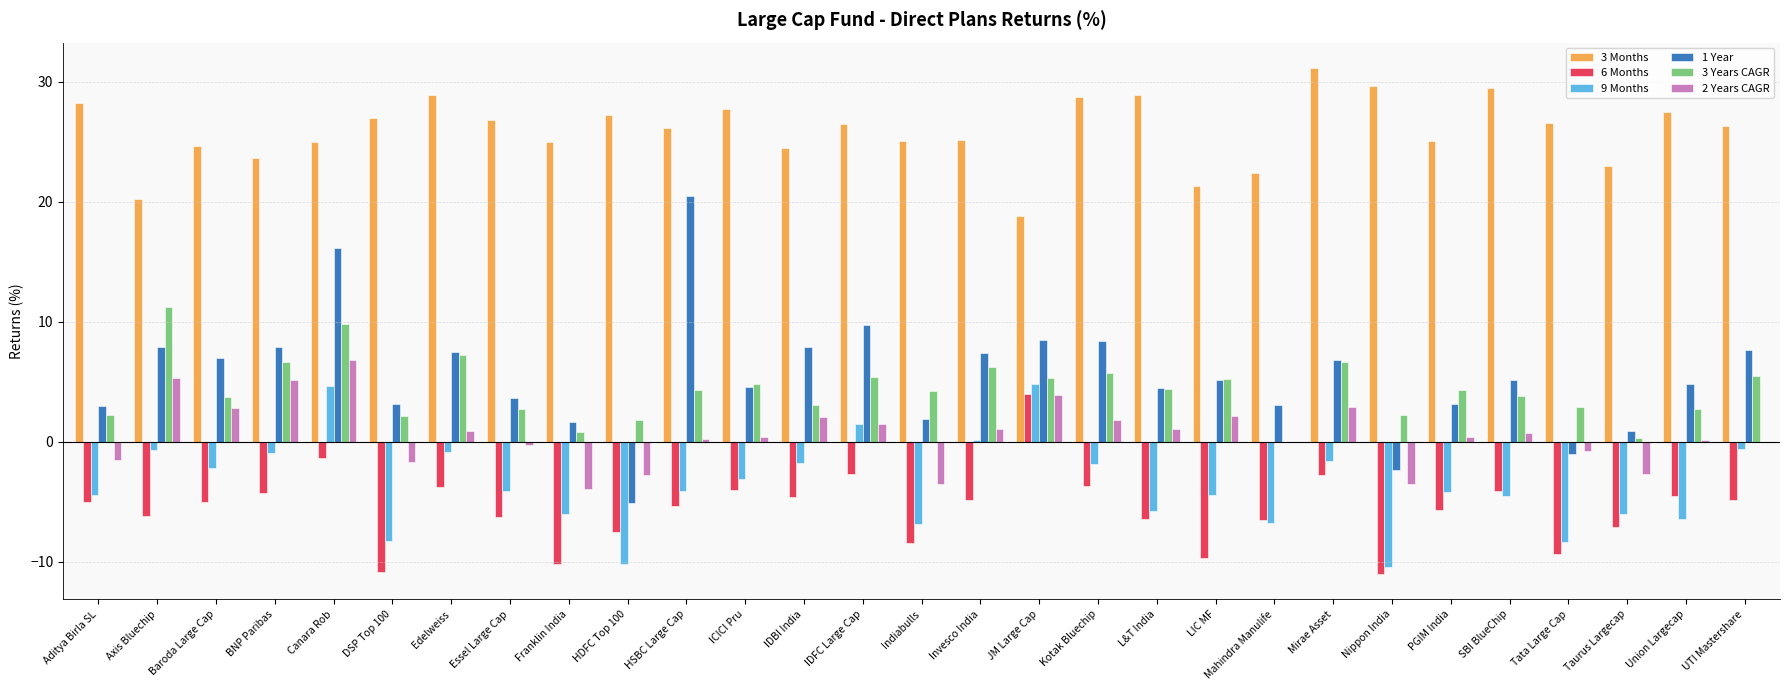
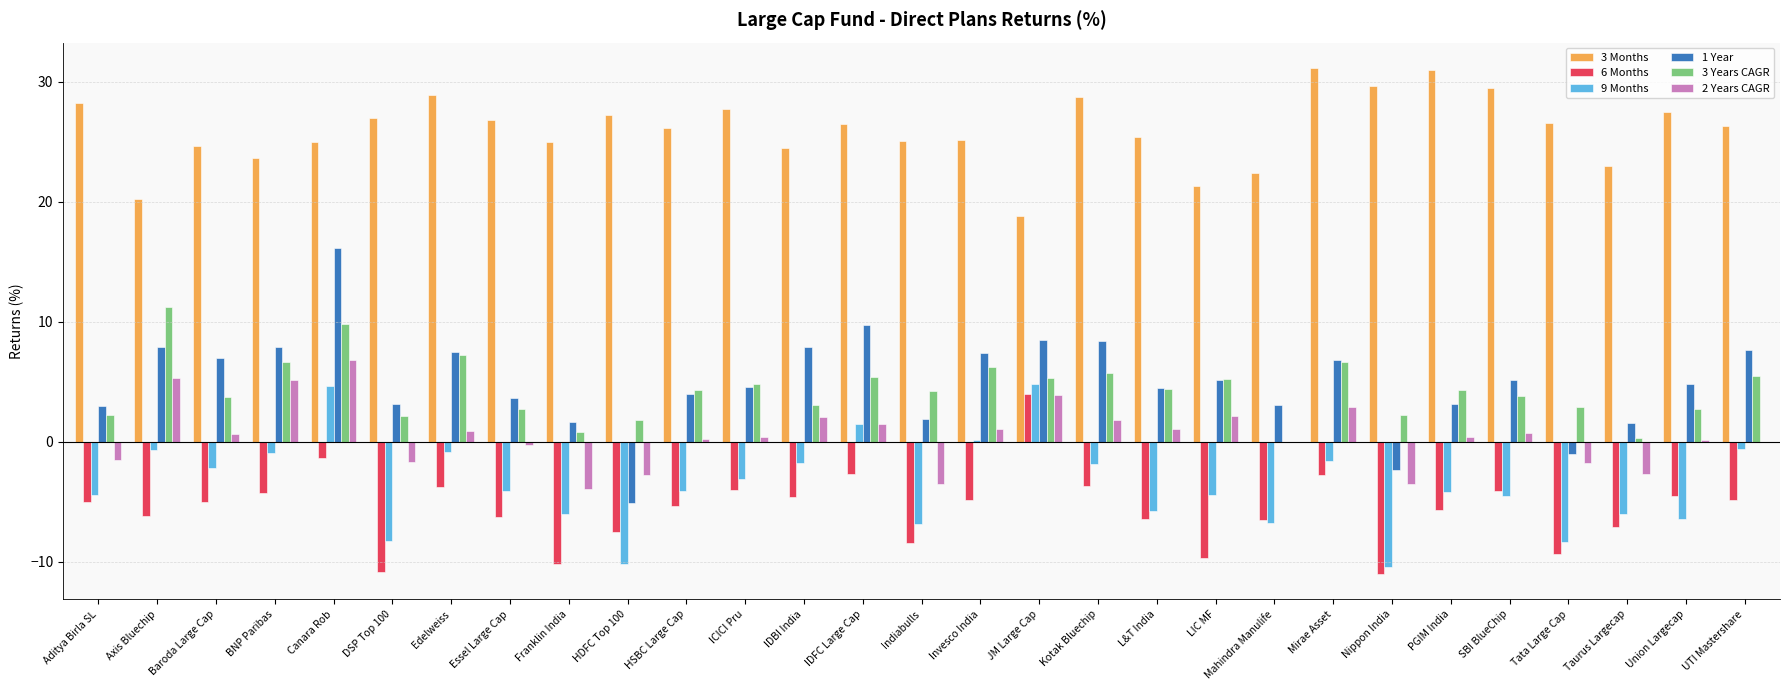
  {
    "3 Months": {
      "Aditya Birla SL": 28.2,
      "Axis Bluechip": 20.2,
      "Baroda Large Cap": 24.6,
      "BNP Paribas": 23.6,
      "Canara Rob": 25.0,
      "DSP Top 100": 27.0,
      "Edelweiss": 28.9,
      "Essel Large Cap": 26.8,
      "Franklin India": 25.0,
      "HDFC Top 100": 27.3,
      "HSBC Large Cap": 26.1,
      "ICICI Pru": 27.7,
      "IDBI India": 24.5,
      "IDFC Large Cap": 26.5,
      "Indiabulls": 25.1,
      "Invesco India": 25.1,
      "JM Large Cap": 18.8,
      "Kotak Bluechip": 28.8,
-     "L&T India": 28.9,
+     "L&T India": 25.4,
      "LIC MF": 21.3,
      "Mahindra Manulife": 22.4,
      "Mirae Asset": 31.2,
      "Nippon India": 29.6,
-     "PGIM India": 25.1,
+     "PGIM India": 31.0,
      "SBI BlueChip": 29.5,
      "Tata Large Cap": 26.6,
      "Taurus Largecap": 23.0,
      "Union Largecap": 27.5,
      "UTI Mastershare": 26.3
    },
    "6 Months": {
      "Aditya Birla SL": -5.0,
      "Axis Bluechip": -6.2,
      "Baroda Large Cap": -5.0,
      "BNP Paribas": -4.2,
      "Canara Rob": -1.4,
      "DSP Top 100": -10.8,
      "Edelweiss": -3.8,
      "Essel Large Cap": -6.3,
      "Franklin India": -10.2,
      "HDFC Top 100": -7.5,
      "HSBC Large Cap": -5.4,
      "ICICI Pru": -4.0,
      "IDBI India": -4.6,
      "IDFC Large Cap": -2.7,
      "Indiabulls": -8.4,
      "Invesco India": -4.9,
      "JM Large Cap": 4.0,
      "Kotak Bluechip": -3.7,
      "L&T India": -6.4,
      "LIC MF": -9.6,
      "Mahindra Manulife": -6.5,
      "Mirae Asset": -2.8,
      "Nippon India": -11.0,
      "PGIM India": -5.7,
      "SBI BlueChip": -4.1,
      "Tata Large Cap": -9.3,
      "Taurus Largecap": -7.1,
      "Union Largecap": -4.5,
      "UTI Mastershare": -4.8
    },
    "9 Months": {
      "Aditya Birla SL": -4.4,
      "Axis Bluechip": -0.7,
      "Baroda Large Cap": -2.1,
      "BNP Paribas": -0.9,
      "Canara Rob": 4.6,
      "DSP Top 100": -8.3,
      "Edelweiss": -0.9,
      "Essel Large Cap": -4.1,
      "Franklin India": -6.0,
      "HDFC Top 100": -10.2,
      "HSBC Large Cap": -4.1,
      "ICICI Pru": -3.1,
      "IDBI India": -1.8,
      "IDFC Large Cap": 1.4,
      "Indiabulls": -6.8,
      "JM Large Cap": 4.8,
      "Kotak Bluechip": -1.9,
      "L&T India": -5.8,
      "LIC MF": -4.5,
      "Mahindra Manulife": -6.7,
      "Mirae Asset": -1.6,
      "Nippon India": -10.4,
      "PGIM India": -4.1,
      "SBI BlueChip": -4.5,
      "Tata Large Cap": -8.3,
      "Taurus Largecap": -6.0,
      "Union Largecap": -6.5,
      "UTI Mastershare": -0.6
    },
    "1 Year": {
      "Aditya Birla SL": 3.0,
      "Axis Bluechip": 7.9,
      "Baroda Large Cap": 7.0,
      "BNP Paribas": 7.9,
      "Canara Rob": 16.2,
      "DSP Top 100": 3.2,
      "Edelweiss": 7.5,
      "Essel Large Cap": 3.7,
      "Franklin India": 1.6,
      "HDFC Top 100": -5.1,
-     "HSBC Large Cap": 20.5,
+     "HSBC Large Cap": 4.0,
      "ICICI Pru": 4.6,
      "IDBI India": 7.9,
      "IDFC Large Cap": 9.7,
      "Indiabulls": 1.9,
      "Invesco India": 7.4,
      "JM Large Cap": 8.5,
      "Kotak Bluechip": 8.4,
      "L&T India": 4.5,
      "LIC MF": 5.1,
      "Mahindra Manulife": 3.0,
      "Mirae Asset": 6.8,
      "Nippon India": -2.3,
      "PGIM India": 3.1,
      "SBI BlueChip": 5.1,
      "Tata Large Cap": -1.1,
-     "Taurus Largecap": 0.9,
+     "Taurus Largecap": 1.6,
      "Union Largecap": 4.8,
      "UTI Mastershare": 7.7
    },
    "3 Years CAGR": {
      "Aditya Birla SL": 2.2,
      "Axis Bluechip": 11.2,
      "Baroda Large Cap": 3.8,
      "BNP Paribas": 6.7,
      "Canara Rob": 9.8,
      "DSP Top 100": 2.1,
      "Edelweiss": 7.2,
      "Essel Large Cap": 2.7,
      "Franklin India": 0.8,
      "HDFC Top 100": 1.8,
      "HSBC Large Cap": 4.4,
      "ICICI Pru": 4.8,
      "IDBI India": 3.1,
      "IDFC Large Cap": 5.4,
      "Indiabulls": 4.2,
      "Invesco India": 6.2,
      "JM Large Cap": 5.4,
      "Kotak Bluechip": 5.8,
      "L&T India": 4.4,
      "LIC MF": 5.3,
      "Mahindra Manulife": 0.0,
      "Mirae Asset": 6.6,
      "Nippon India": 2.2,
      "PGIM India": 4.3,
      "SBI BlueChip": 3.8,
      "Tata Large Cap": 2.9,
      "Taurus Largecap": 0.3,
      "Union Largecap": 2.8,
      "UTI Mastershare": 5.5
    },
    "2 Years CAGR": {
      "Aditya Birla SL": -1.5,
      "Axis Bluechip": 5.3,
-     "Baroda Large Cap": 2.8,
+     "Baroda Large Cap": 0.7,
      "BNP Paribas": 5.1,
      "Canara Rob": 6.8,
      "DSP Top 100": -1.7,
      "Edelweiss": 0.9,
      "Essel Large Cap": -0.3,
      "Franklin India": -3.9,
      "HDFC Top 100": -2.7,
      "HSBC Large Cap": 0.3,
      "ICICI Pru": 0.4,
      "IDBI India": 2.0,
      "IDFC Large Cap": 1.5,
      "Indiabulls": -3.5,
      "Invesco India": 1.1,
      "JM Large Cap": 3.9,
      "Kotak Bluechip": 1.8,
      "L&T India": 1.1,
      "LIC MF": 2.1,
      "Mahindra Manulife": 0.0,
      "Mirae Asset": 2.9,
      "Nippon India": -3.5,
      "PGIM India": 0.4,
      "SBI BlueChip": 0.8,
-     "Tata Large Cap": -0.8,
+     "Tata Large Cap": -1.8,
      "Taurus Largecap": -2.7
    }
  }
